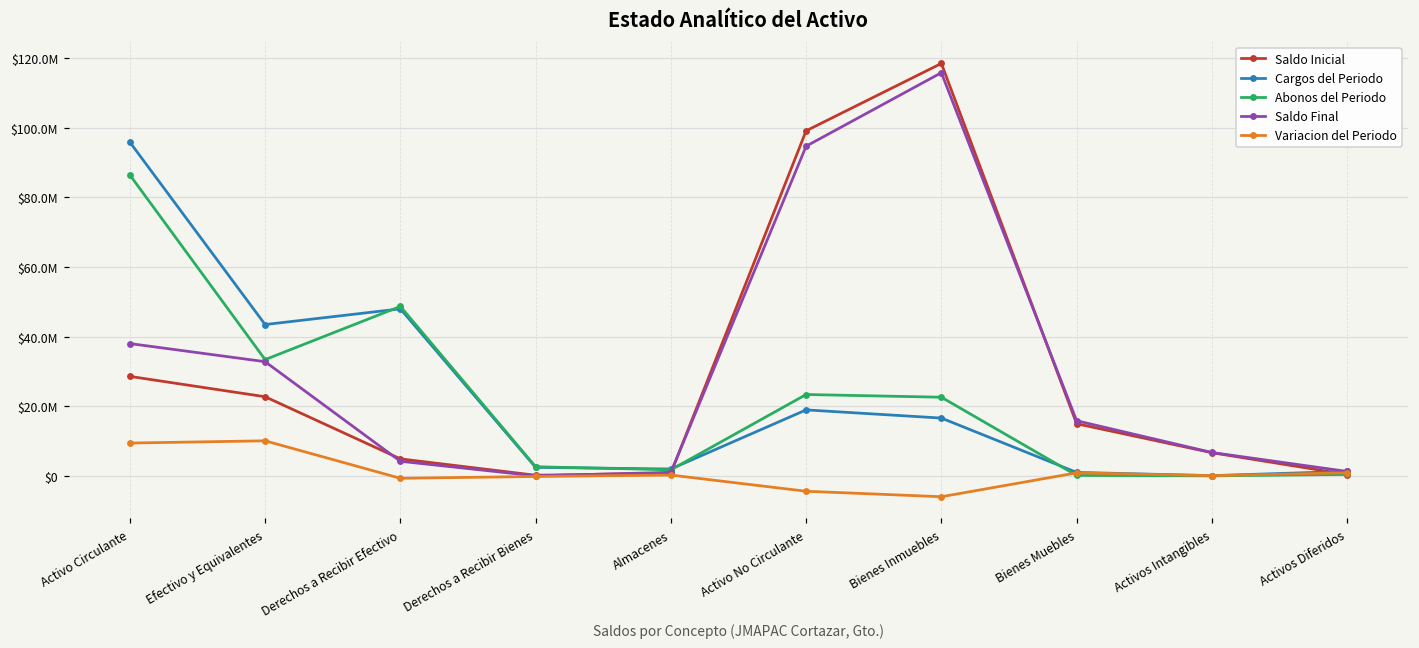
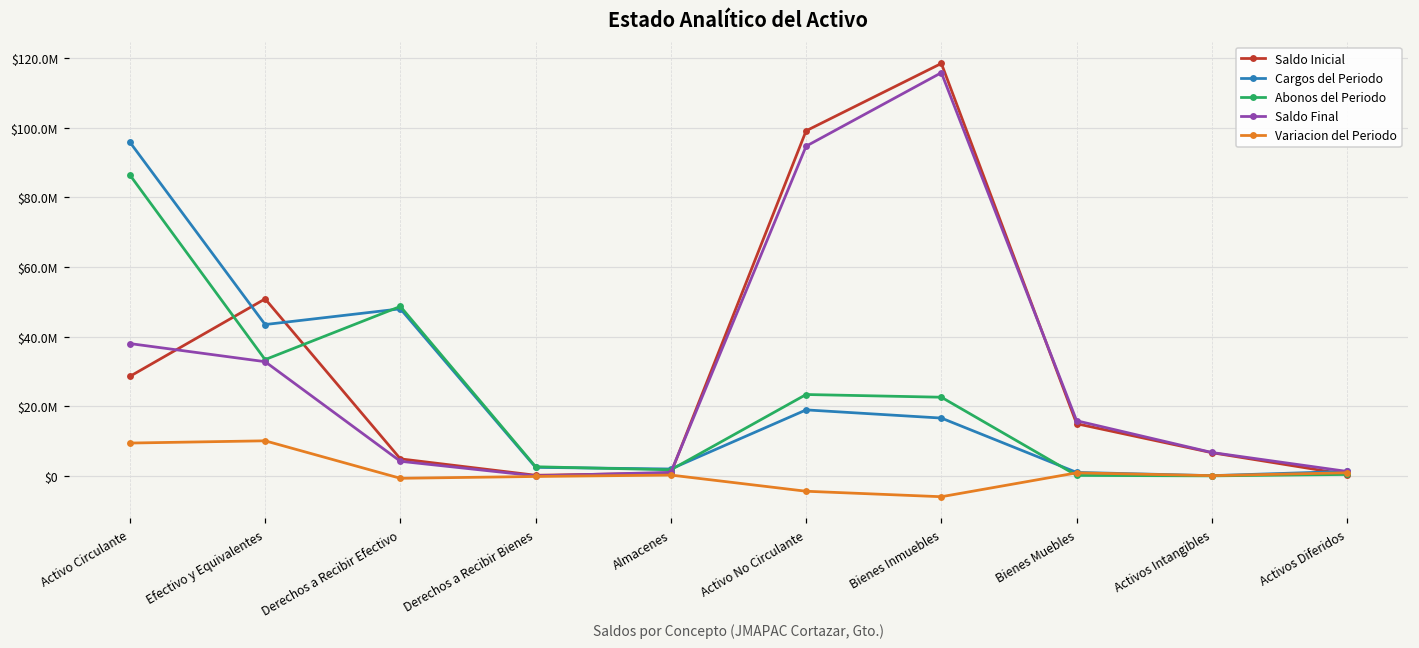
  {
    "Saldo Inicial": {
      "Activo Circulante": "$29000000",
-     "Efectivo y Equivalentes": "$23000000",
+     "Efectivo y Equivalentes": "$51000000",
      "Activo No Circulante": "$99000000",
      "Bienes Inmuebles": "$118000000",
      "Bienes Muebles": "$15000000"
    },
    "Cargos del Periodo": {
      "Activo Circulante": "$96000000",
      "Efectivo y Equivalentes": "$43000000",
      "Activo No Circulante": "$19000000",
      "Bienes Inmuebles": "$17000000"
    },
    "Abonos del Periodo": {
      "Activo Circulante": "$86000000",
      "Activo No Circulante": "$23000000",
      "Bienes Inmuebles": "$23000000"
    },
    "Saldo Final": {
      "Activo Circulante": "$38000000",
      "Activo No Circulante": "$95000000",
      "Bienes Inmuebles": "$116000000",
      "Bienes Muebles": "$16000000"
    },
    "Variacion del Periodo": {
      "Activo Circulante": "$9000000",
      "Efectivo y Equivalentes": "$10000000",
      "Derechos a Recibir Efectivo": "$-1000000",
      "Activo No Circulante": "$-4000000",
      "Bienes Inmuebles": "$-6000000"
    }
  }
